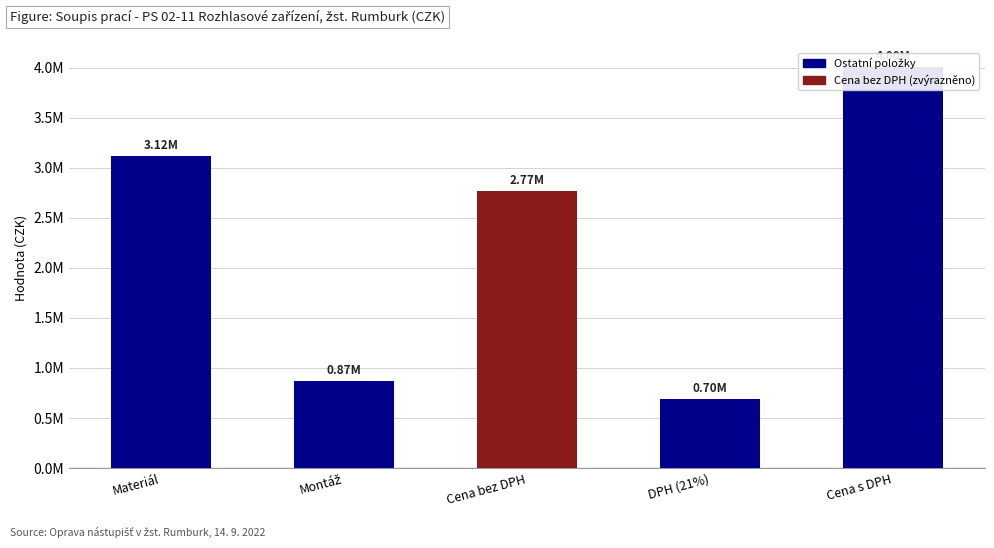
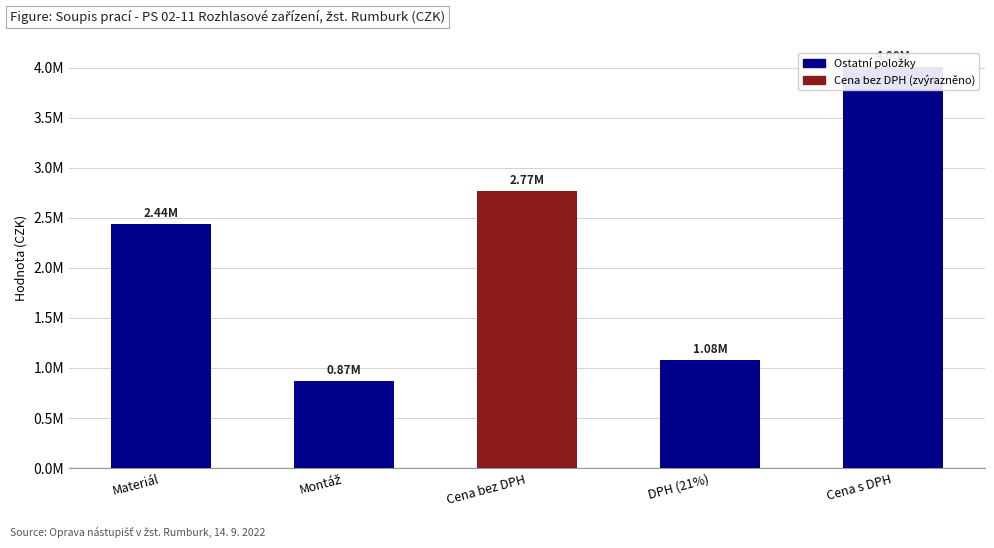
  {
-   "Materiál": "3.12M",
+   "Materiál": "2.44M",
    "Montáž": "0.87M",
    "Cena bez DPH": "2.77M",
-   "DPH (21%)": "0.70M"
+   "DPH (21%)": "1.08M"
  }
